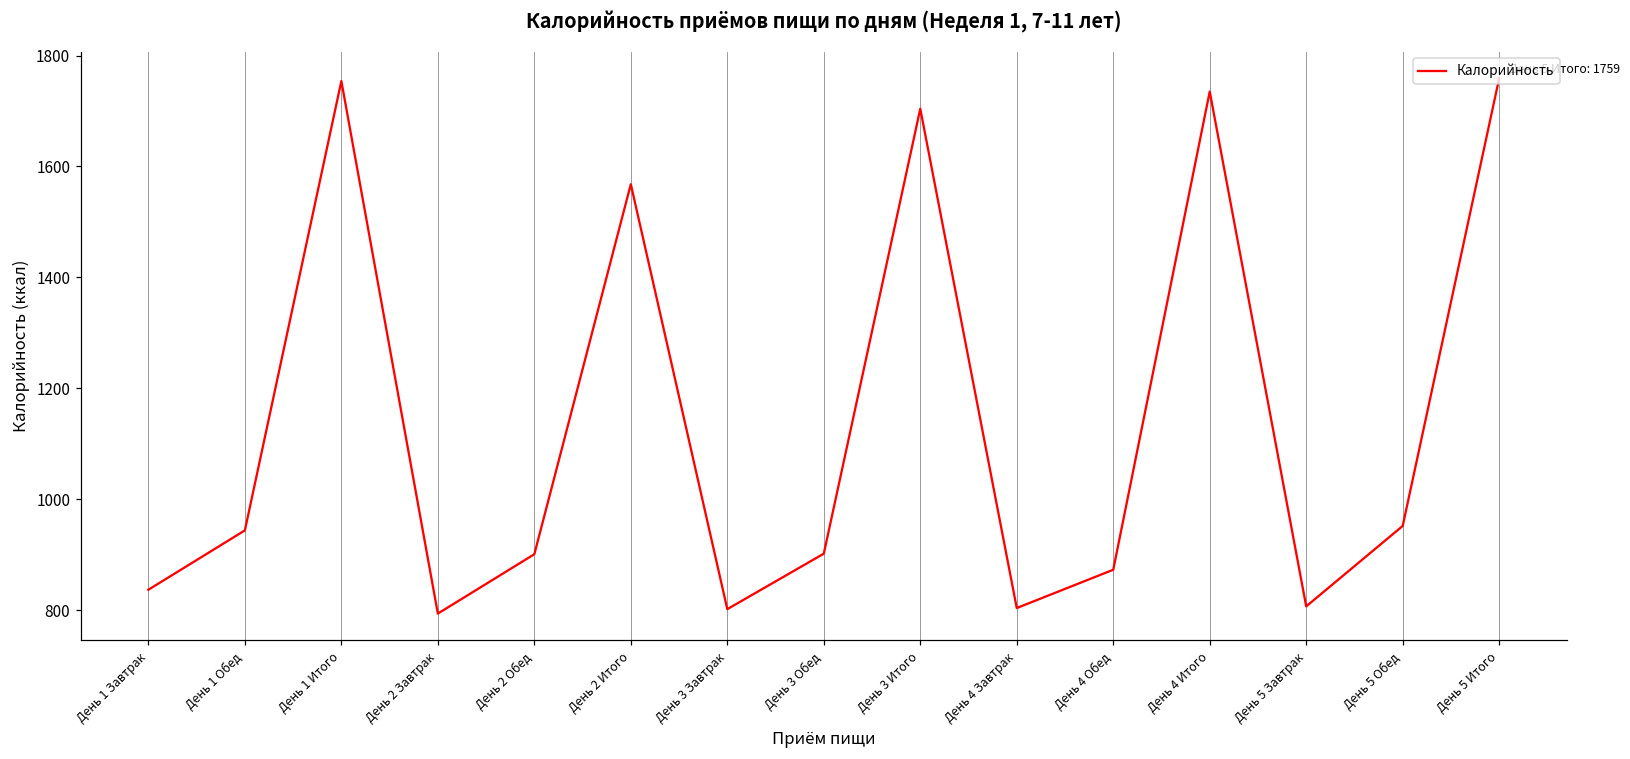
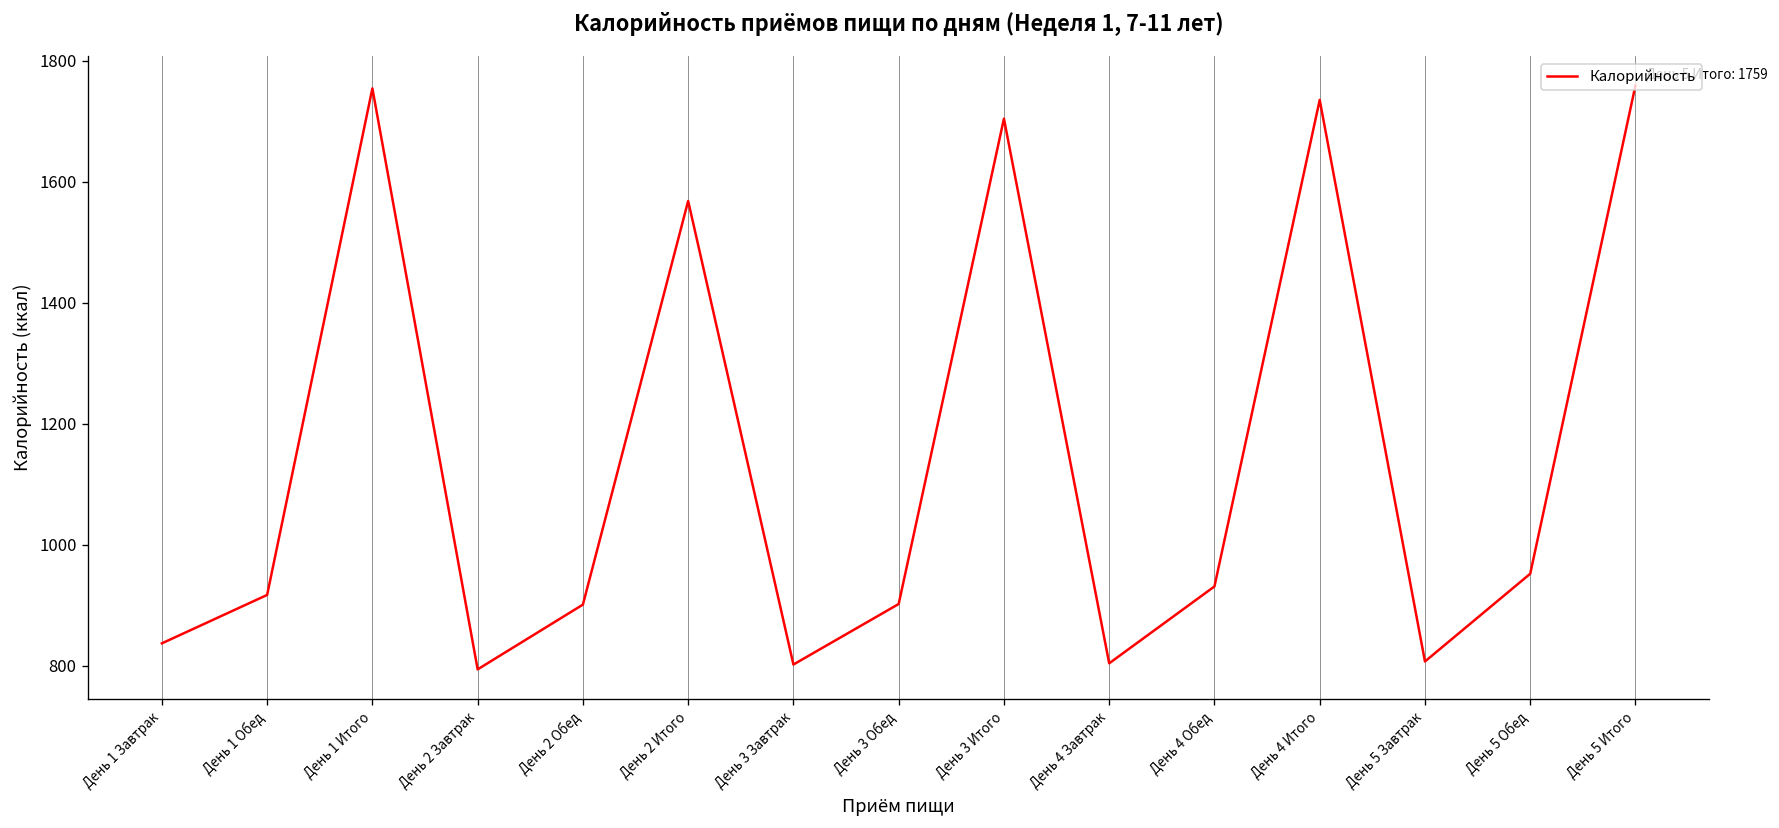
  {
    "День 1 Завтрак": 840,
-   "День 1 Обед": 940,
+   "День 1 Обед": 920,
    "День 1 Итого": 1750,
    "День 2 Завтрак": 790,
    "День 2 Обед": 900,
    "День 2 Итого": 1570,
    "День 3 Завтрак": 800,
    "День 3 Обед": 900,
    "День 3 Итого": 1700,
    "День 4 Завтрак": 800,
-   "День 4 Обед": 870,
+   "День 4 Обед": 930,
    "День 4 Итого": 1740,
    "День 5 Завтрак": 810,
    "День 5 Обед": 950
  }
